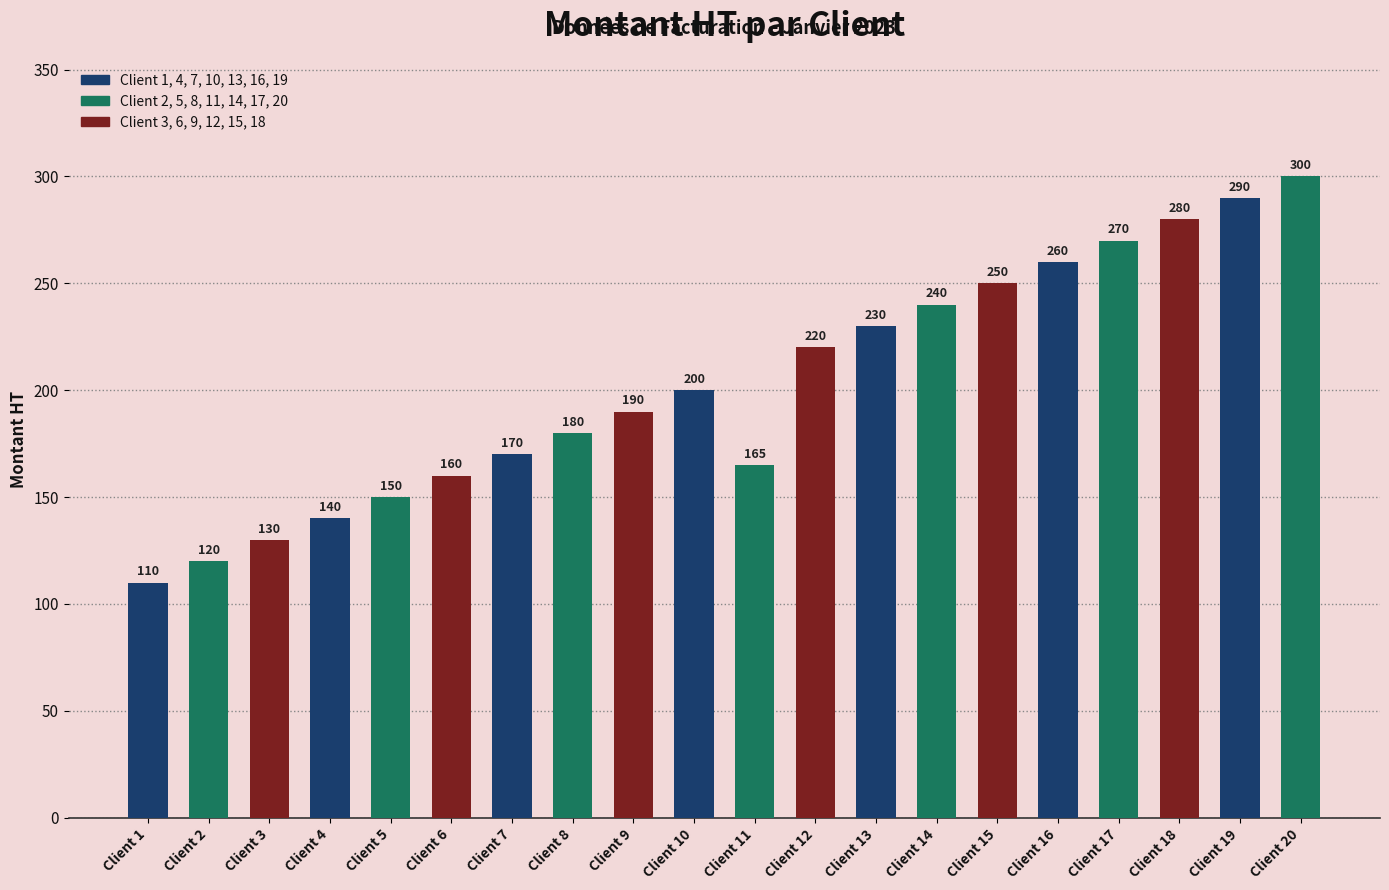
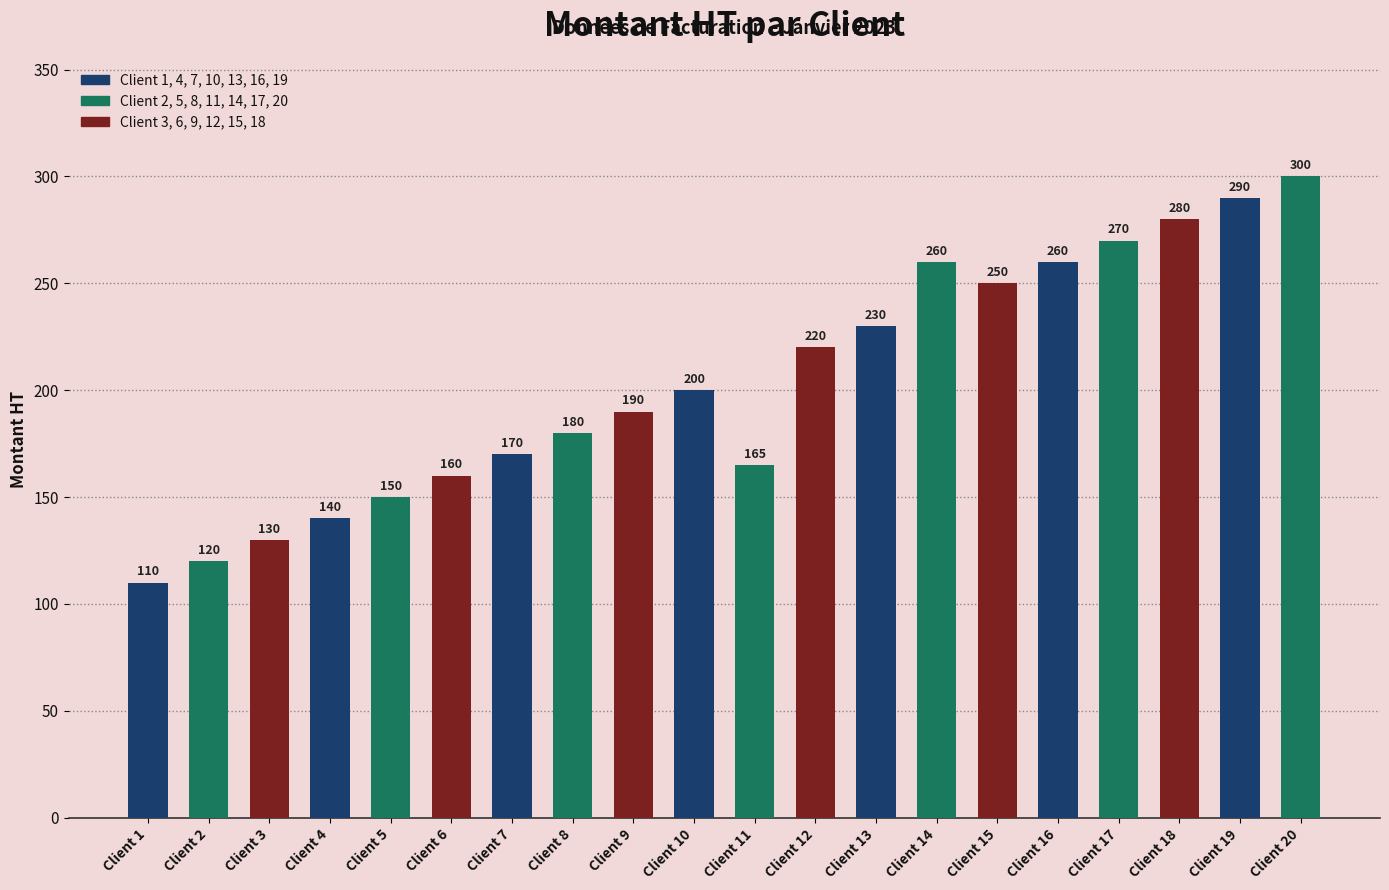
  {
    "Client 1": 110,
    "Client 2": 120,
    "Client 3": 130,
    "Client 4": 140,
    "Client 5": 150,
    "Client 6": 160,
    "Client 7": 170,
    "Client 8": 180,
    "Client 9": 190,
    "Client 10": 200,
    "Client 11": 165,
    "Client 12": 220,
    "Client 13": 230,
-   "Client 14": 240,
+   "Client 14": 260,
    "Client 15": 250,
    "Client 16": 260,
    "Client 17": 270,
    "Client 18": 280,
    "Client 19": 290,
    "Client 20": 300
  }
